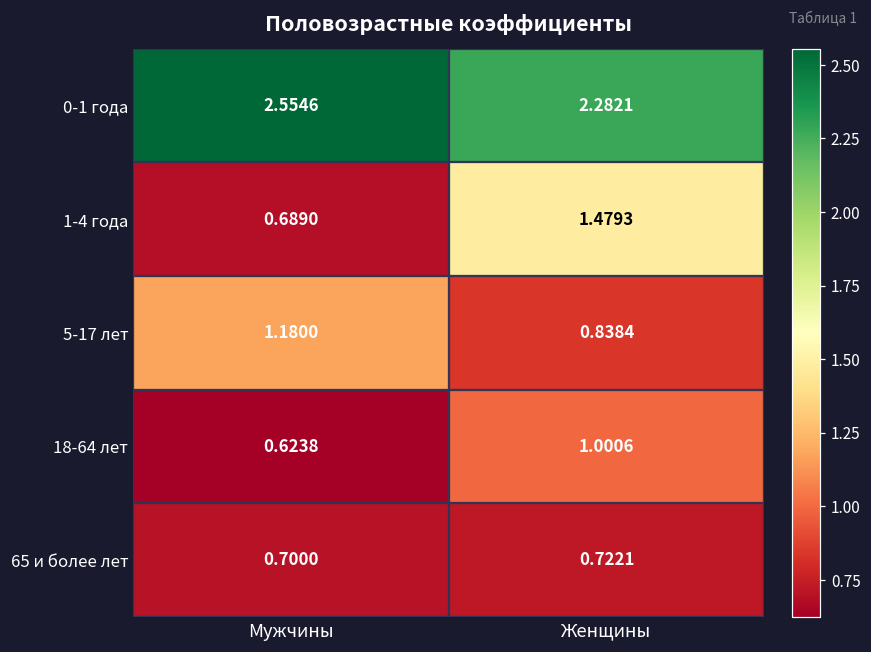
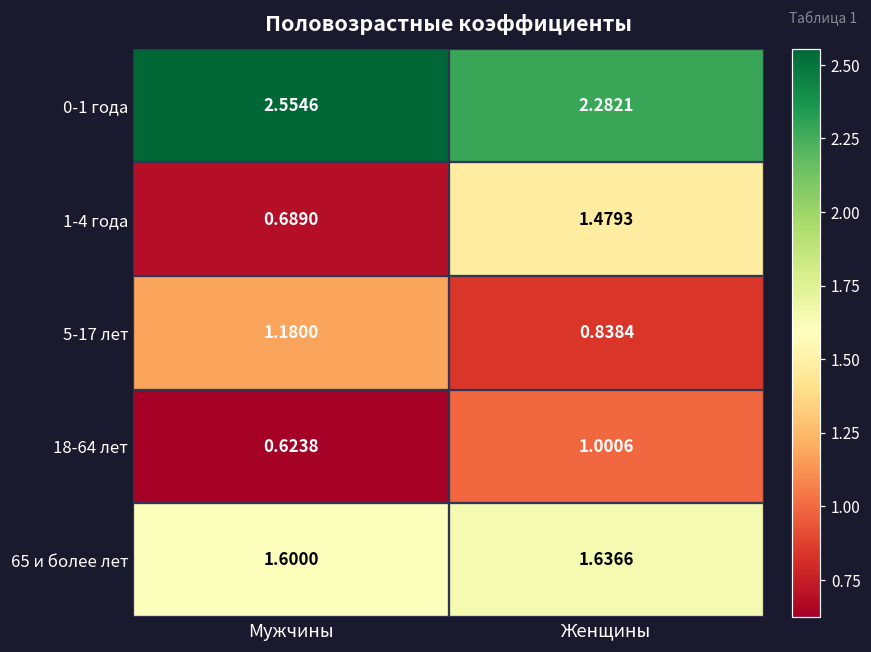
  {
    "0-1 года": {
      "Мужчины": 2.5546,
      "Женщины": 2.2821
    },
    "1-4 года": {
      "Мужчины": 0.6890,
      "Женщины": 1.4793
    },
    "5-17 лет": {
      "Мужчины": 1.1800,
      "Женщины": 0.8384
    },
    "18-64 лет": {
      "Мужчины": 0.6238,
      "Женщины": 1.0006
    },
    "65 и более лет": {
-     "Мужчины": 0.7000,
-     "Женщины": 0.7221
+     "Мужчины": 1.6000,
+     "Женщины": 1.6366
    }
  }
